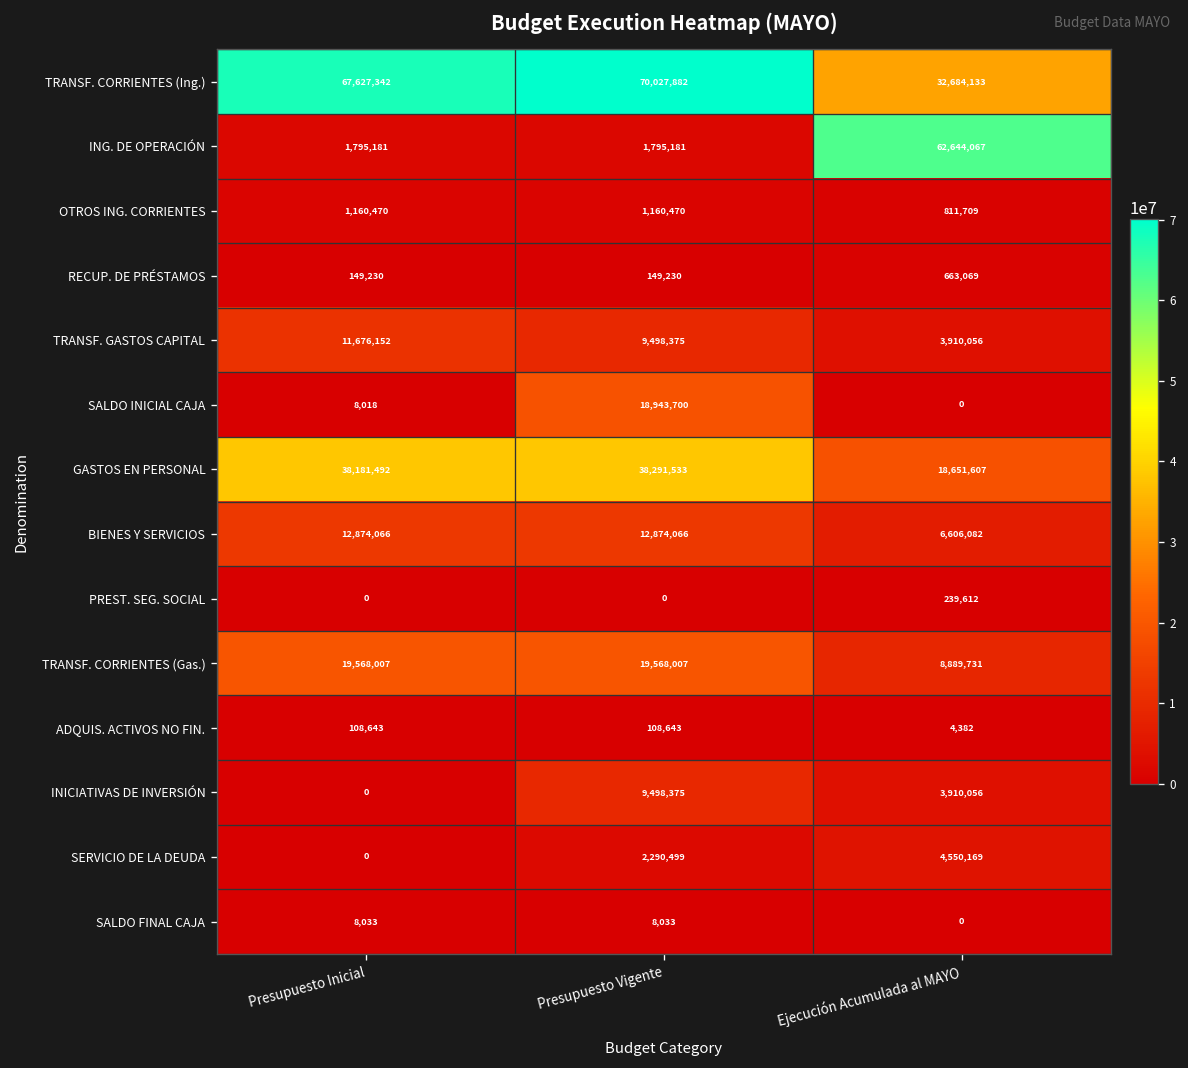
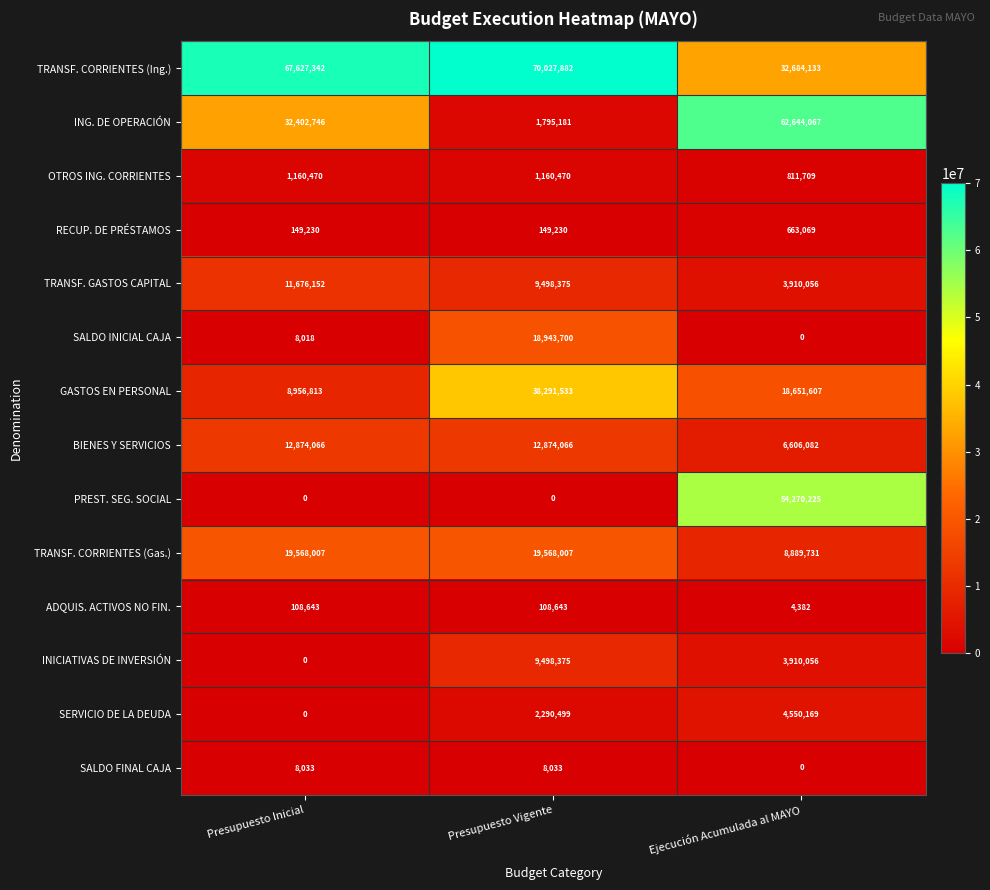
  {
    "TRANSF. CORRIENTES (Ing.)": {
      "Presupuesto Inicial": "67,627,342",
      "Presupuesto Vigente": "70,027,882",
      "Ejecución Acumulada al MAYO": "32,684,133"
    },
    "ING. DE OPERACIÓN": {
-     "Presupuesto Inicial": "1,795,181",
+     "Presupuesto Inicial": "32,402,746",
      "Presupuesto Vigente": "1,795,181",
      "Ejecución Acumulada al MAYO": "62,644,067"
    },
    "OTROS ING. CORRIENTES": {
      "Presupuesto Inicial": "1,160,470",
      "Presupuesto Vigente": "1,160,470",
      "Ejecución Acumulada al MAYO": "811,709"
    },
    "RECUP. DE PRÉSTAMOS": {
      "Presupuesto Inicial": "149,230",
      "Presupuesto Vigente": "149,230",
      "Ejecución Acumulada al MAYO": "663,069"
    },
    "TRANSF. GASTOS CAPITAL": {
      "Presupuesto Inicial": "11,676,152",
      "Presupuesto Vigente": "9,498,375",
      "Ejecución Acumulada al MAYO": "3,910,056"
    },
    "SALDO INICIAL CAJA": {
      "Presupuesto Inicial": "8,018",
      "Presupuesto Vigente": "18,943,700",
      "Ejecución Acumulada al MAYO": "0"
    },
    "GASTOS EN PERSONAL": {
-     "Presupuesto Inicial": "38,181,492",
+     "Presupuesto Inicial": "8,956,813",
      "Presupuesto Vigente": "38,291,533",
      "Ejecución Acumulada al MAYO": "18,651,607"
    },
    "BIENES Y SERVICIOS": {
      "Presupuesto Inicial": "12,874,066",
      "Presupuesto Vigente": "12,874,066",
      "Ejecución Acumulada al MAYO": "6,606,082"
    },
    "PREST. SEG. SOCIAL": {
      "Presupuesto Inicial": "0",
      "Presupuesto Vigente": "0",
-     "Ejecución Acumulada al MAYO": "239,612"
+     "Ejecución Acumulada al MAYO": "54,270,225"
    },
    "TRANSF. CORRIENTES (Gas.)": {
      "Presupuesto Inicial": "19,568,007",
      "Presupuesto Vigente": "19,568,007",
      "Ejecución Acumulada al MAYO": "8,889,731"
    },
    "ADQUIS. ACTIVOS NO FIN.": {
      "Presupuesto Inicial": "108,643",
      "Presupuesto Vigente": "108,643",
      "Ejecución Acumulada al MAYO": "4,382"
    },
    "INICIATIVAS DE INVERSIÓN": {
      "Presupuesto Inicial": "0",
      "Presupuesto Vigente": "9,498,375",
      "Ejecución Acumulada al MAYO": "3,910,056"
    },
    "SERVICIO DE LA DEUDA": {
      "Presupuesto Inicial": "0",
      "Presupuesto Vigente": "2,290,499",
      "Ejecución Acumulada al MAYO": "4,550,169"
    },
    "SALDO FINAL CAJA": {
      "Presupuesto Inicial": "8,033",
      "Presupuesto Vigente": "8,033",
      "Ejecución Acumulada al MAYO": "0"
    }
  }
